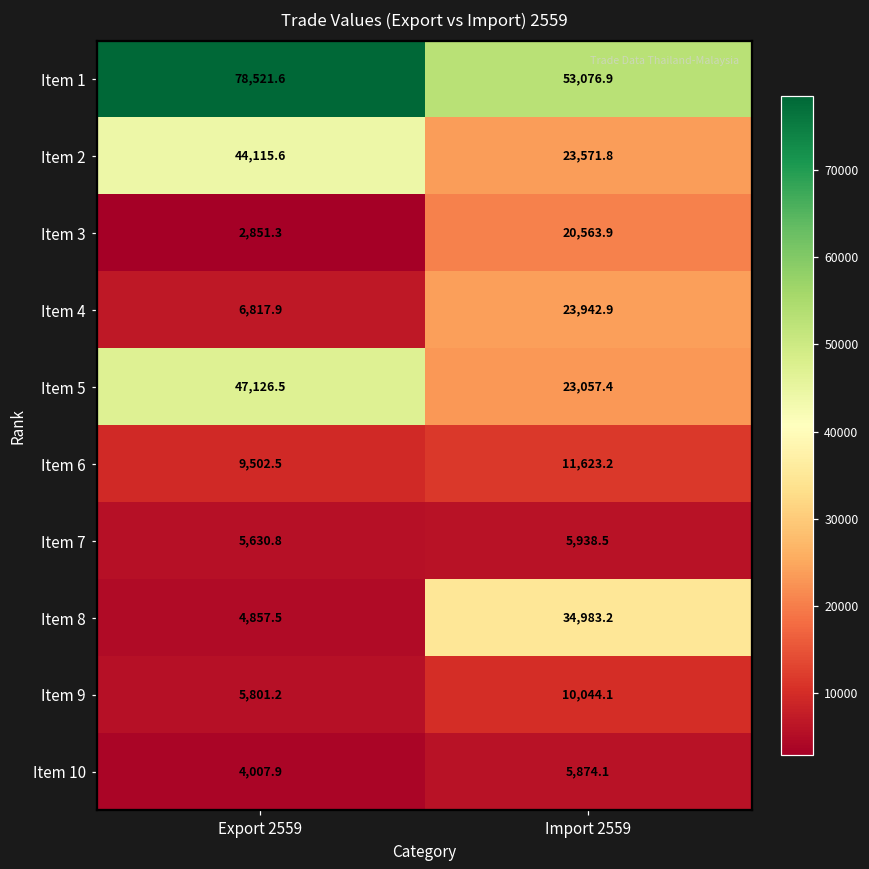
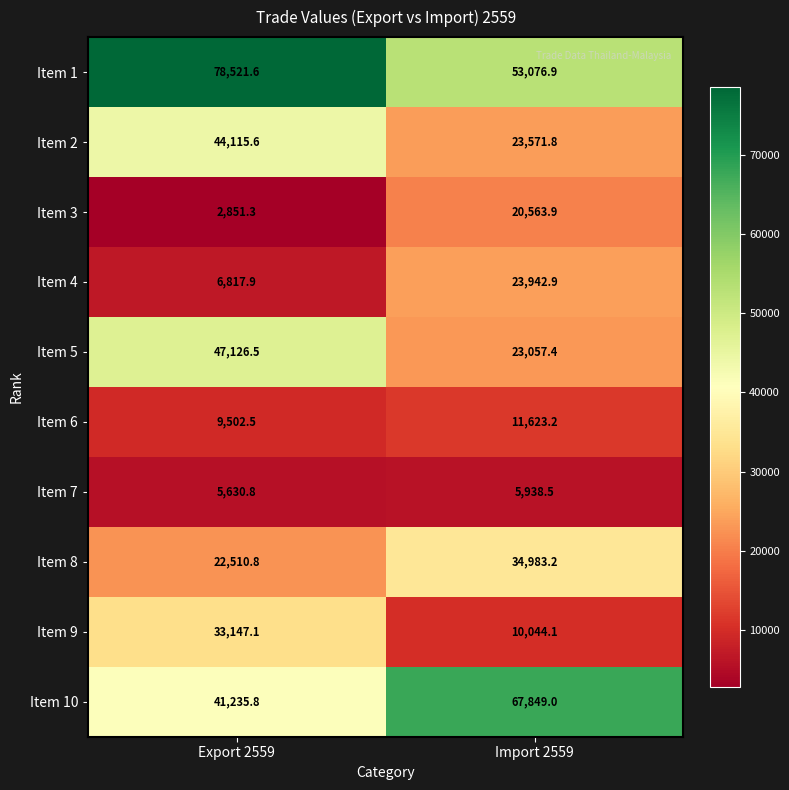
  {
    "Item 1": {
      "Export 2559": "78,521.6"
    },
    "Item 2": {
      "Export 2559": "44,115.6",
      "Import 2559": "23,571.8"
    },
    "Item 3": {
      "Export 2559": "2,851.3",
      "Import 2559": "20,563.9"
    },
    "Item 4": {
      "Export 2559": "6,817.9",
      "Import 2559": "23,942.9"
    },
    "Item 5": {
      "Export 2559": "47,126.5",
      "Import 2559": "23,057.4"
    },
    "Item 6": {
      "Export 2559": "9,502.5",
      "Import 2559": "11,623.2"
    },
    "Item 7": {
      "Export 2559": "5,630.8",
      "Import 2559": "5,938.5"
    },
    "Item 8": {
-     "Export 2559": "4,857.5",
+     "Export 2559": "22,510.8",
      "Import 2559": "34,983.2"
    },
    "Item 9": {
-     "Export 2559": "5,801.2",
+     "Export 2559": "33,147.1",
      "Import 2559": "10,044.1"
    },
    "Item 10": {
-     "Export 2559": "4,007.9",
-     "Import 2559": "5,874.1"
+     "Export 2559": "41,235.8",
+     "Import 2559": "67,849.0"
    }
  }
